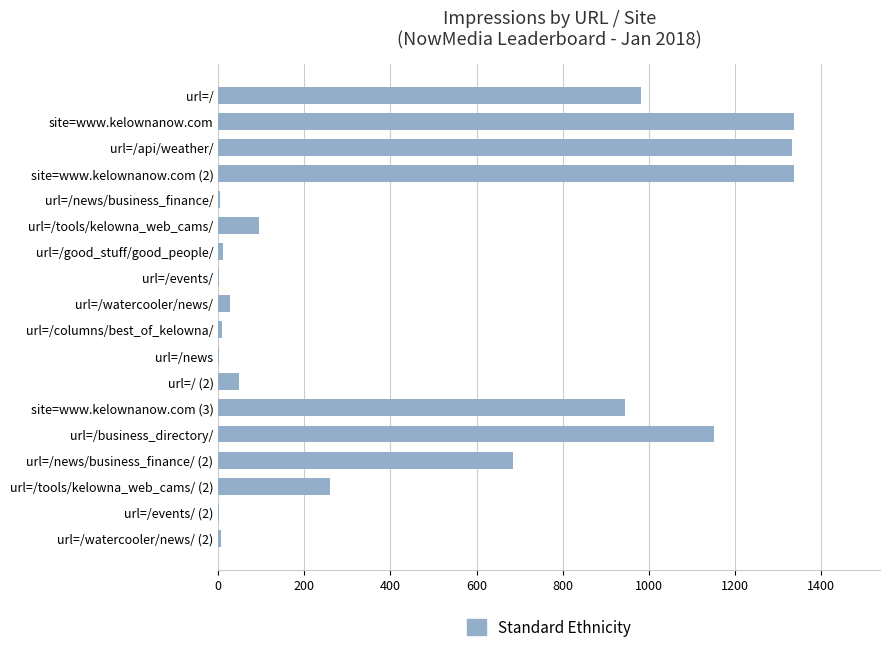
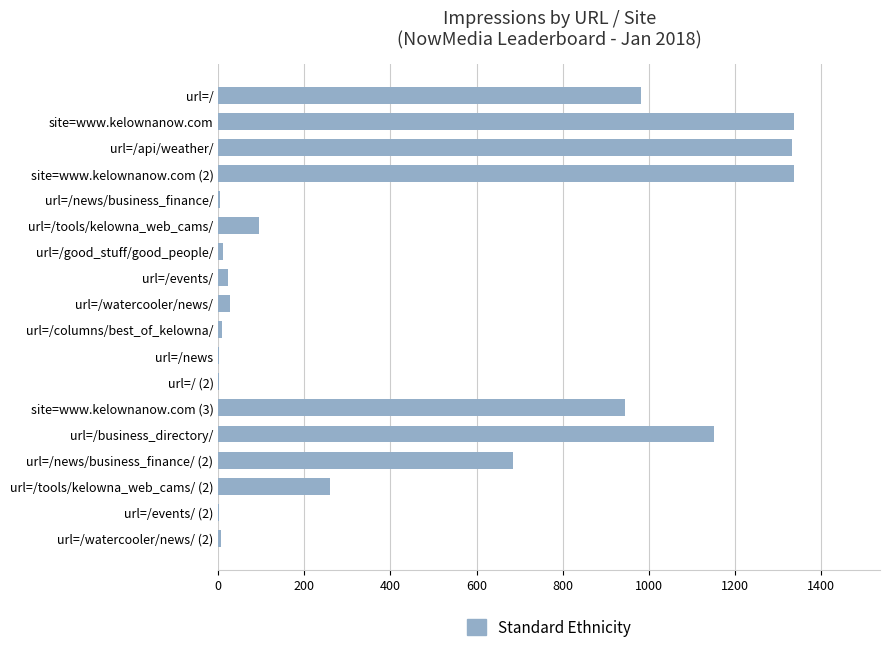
  {
    "url=/": 980,
    "site=www.kelownanow.com": 1340,
    "url=/api/weather/": 1330,
    "site=www.kelownanow.com (2)": 1340,
    "url=/tools/kelowna_web_cams/": 100,
    "url=/good_stuff/good_people/": 10,
-   "url=/events/": 0,
+   "url=/events/": 20,
    "url=/watercooler/news/": 30,
    "url=/columns/best_of_kelowna/": 10,
-   "url=/ (2)": 50,
+   "url=/ (2)": 0,
    "site=www.kelownanow.com (3)": 940,
    "url=/business_directory/": 1150,
    "url=/news/business_finance/ (2)": 690,
    "url=/tools/kelowna_web_cams/ (2)": 260
  }
